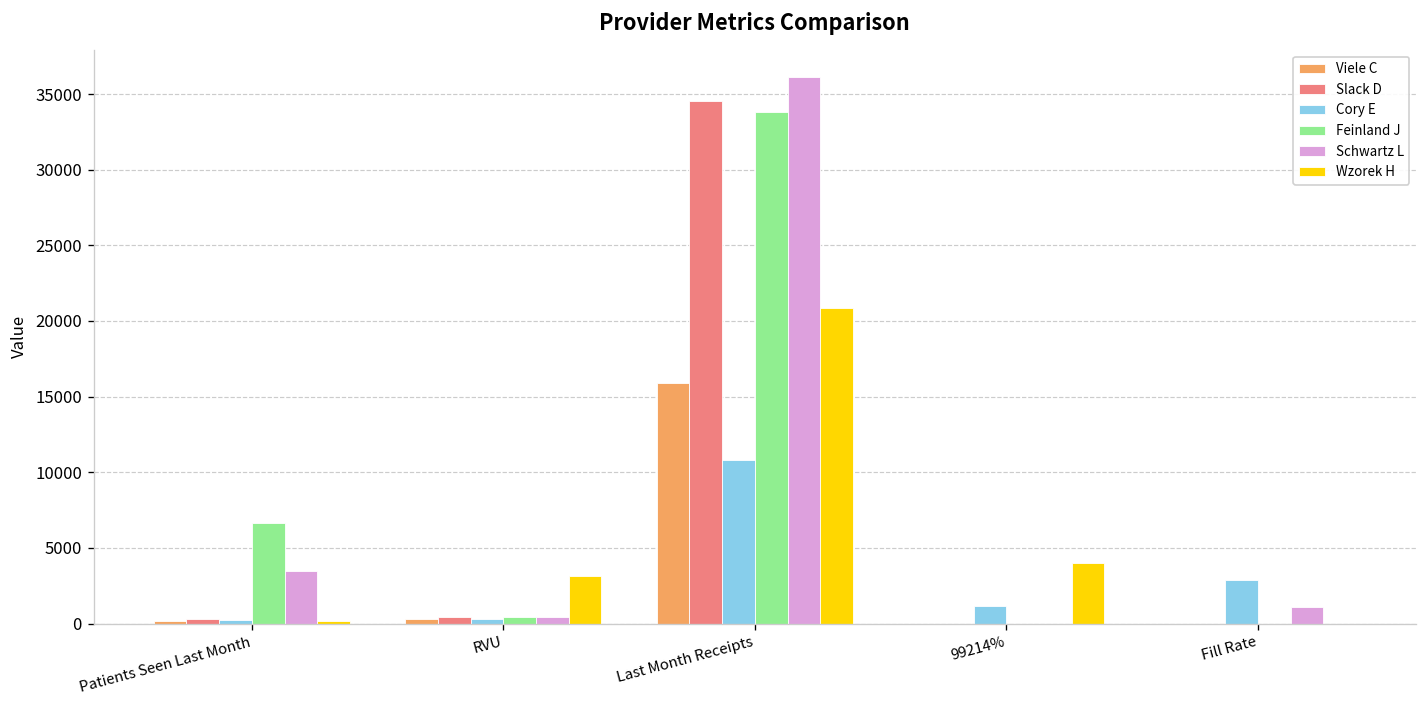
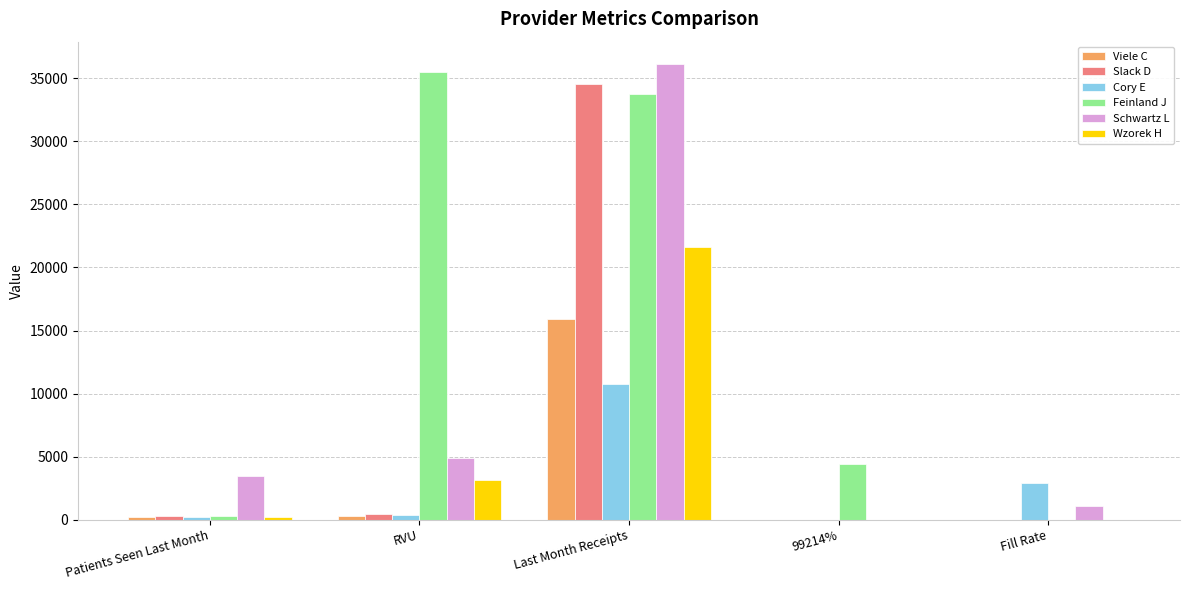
  {
    "Cory E": {
      "Patients Seen Last Month": 200,
      "RVU": 300,
      "Last Month Receipts": 10800,
-     "99214%": 1200,
+     "99214%": 0,
      "Fill Rate": 2900
    },
    "Feinland J": {
-     "Patients Seen Last Month": 6600,
-     "RVU": 400,
+     "Patients Seen Last Month": 300,
+     "RVU": 35500,
      "Last Month Receipts": 33800,
-     "99214%": 0
+     "99214%": 4500
    },
    "Schwartz L": {
      "Patients Seen Last Month": 3500,
-     "RVU": 400,
+     "RVU": 4900,
      "Last Month Receipts": 36100,
      "Fill Rate": 1100
    },
    "Wzorek H": {
      "RVU": 3100,
-     "Last Month Receipts": 20900,
-     "99214%": 4000
+     "Last Month Receipts": 21600,
+     "99214%": 0
    }
  }
